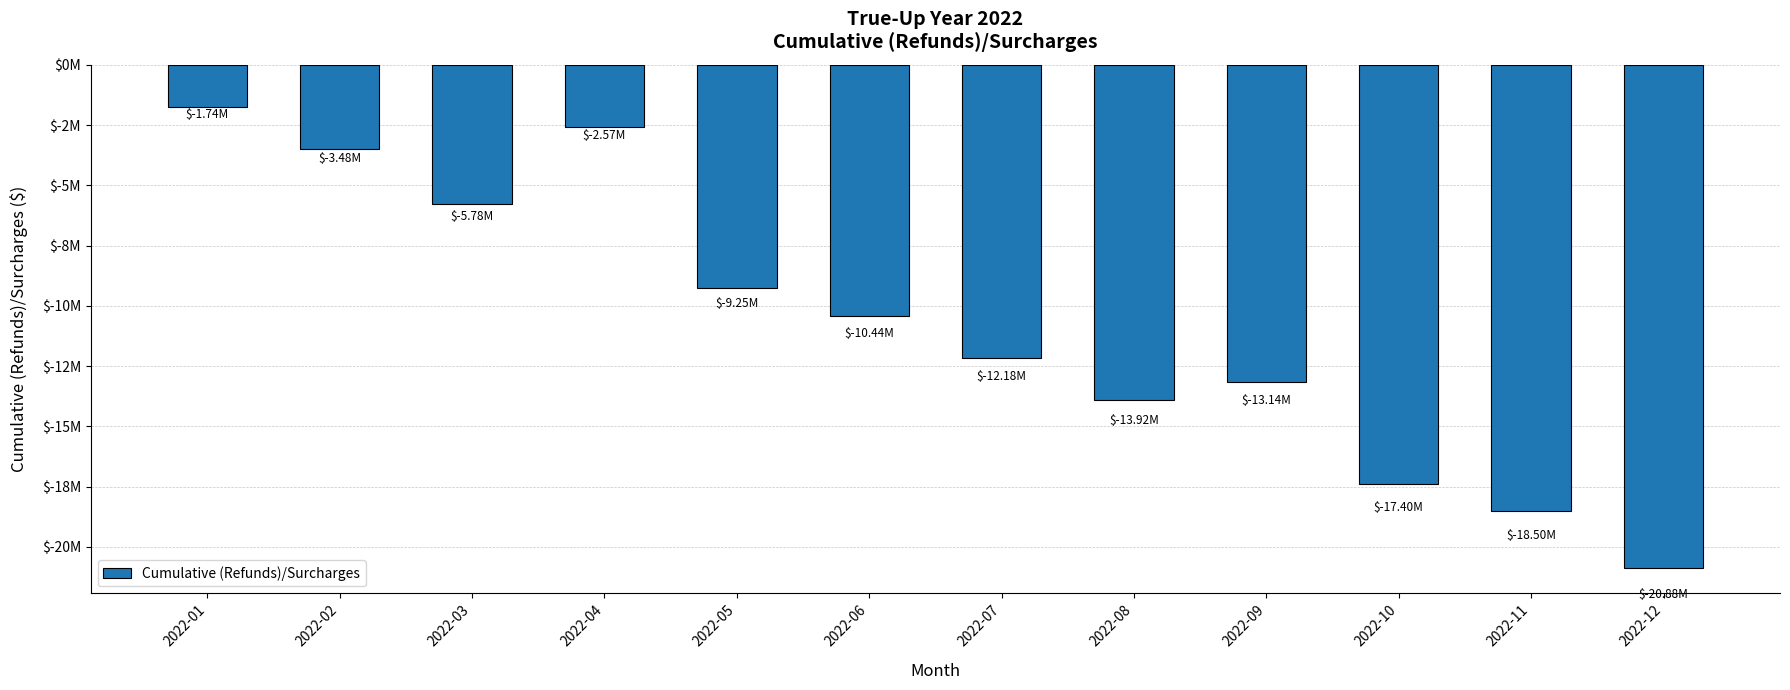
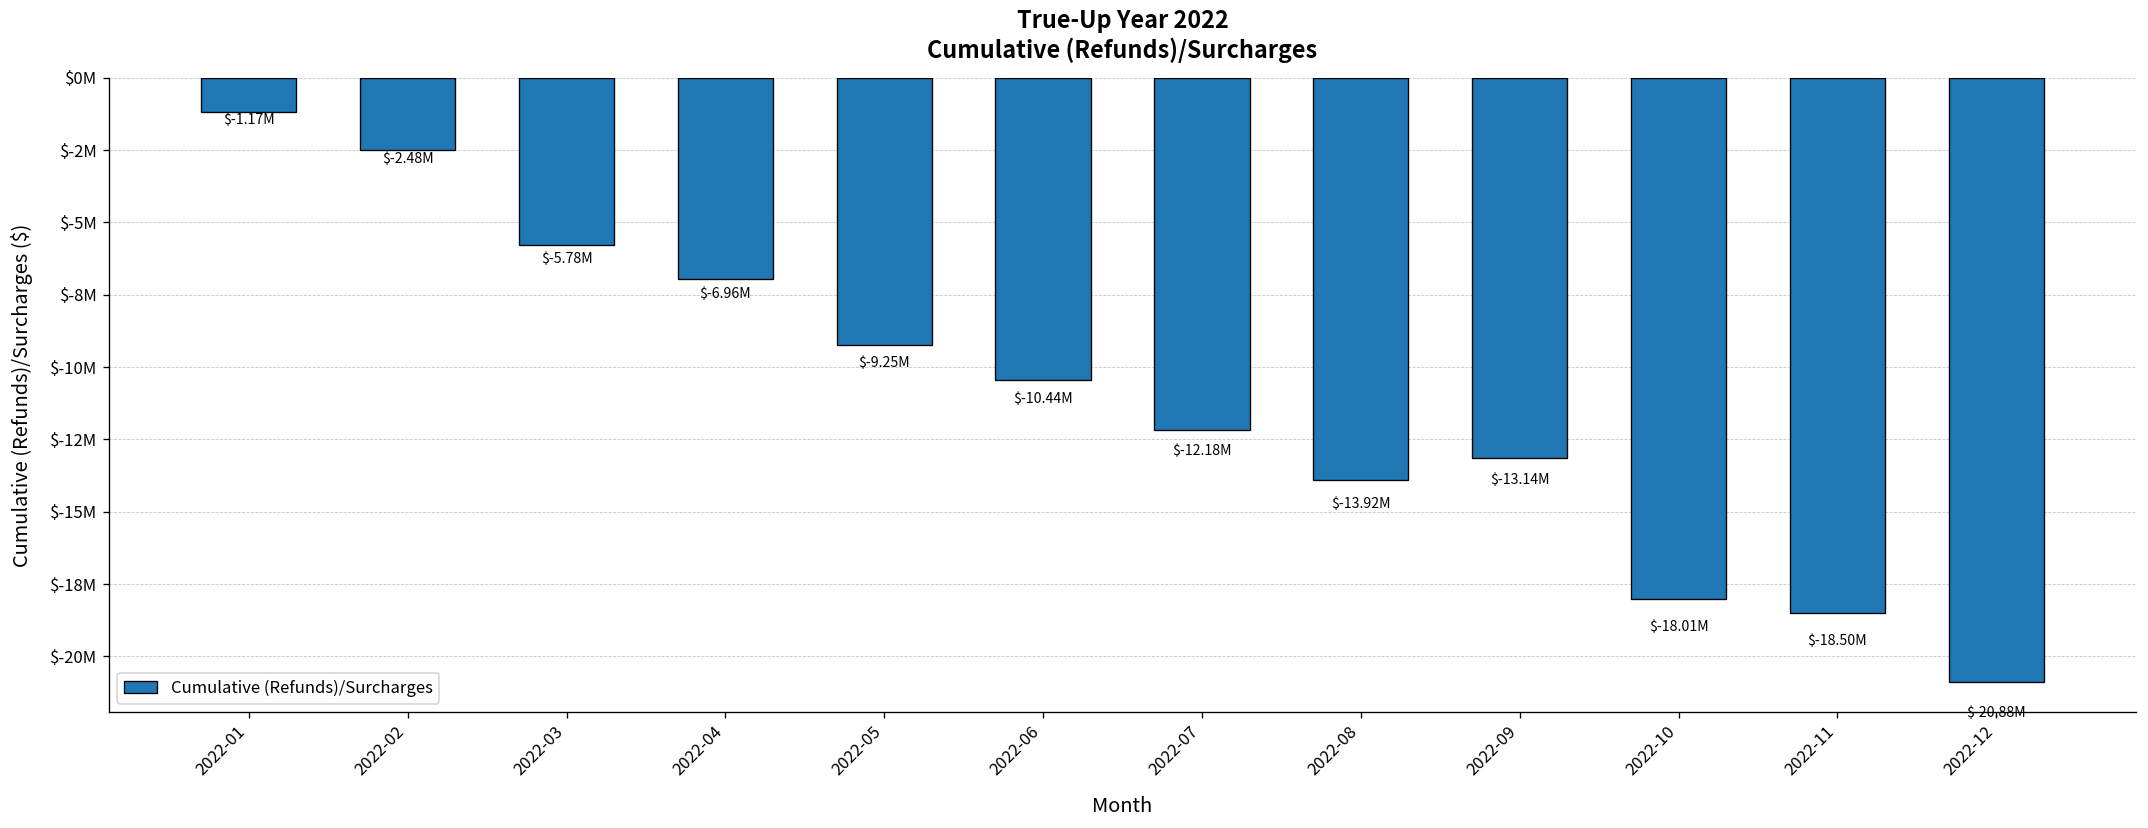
  {
-   "2022-01": "$-1.74M",
-   "2022-02": "$-3.48M",
+   "2022-01": "$-1.17M",
+   "2022-02": "$-2.48M",
    "2022-03": "$-5.78M",
-   "2022-04": "$-2.57M",
+   "2022-04": "$-6.96M",
    "2022-05": "$-9.25M",
    "2022-06": "$-10.44M",
    "2022-07": "$-12.18M",
    "2022-08": "$-13.92M",
    "2022-09": "$-13.14M",
-   "2022-10": "$-17.40M",
+   "2022-10": "$-18.01M",
    "2022-11": "$-18.50M",
    "2022-12": "$-20.88M"
  }
